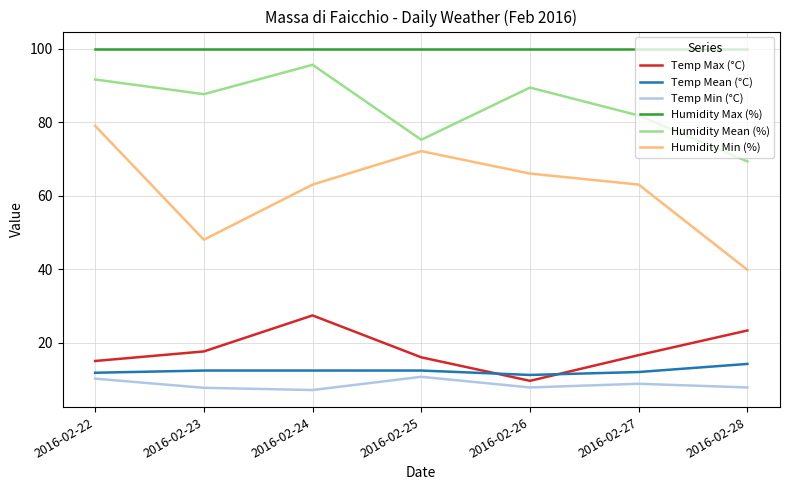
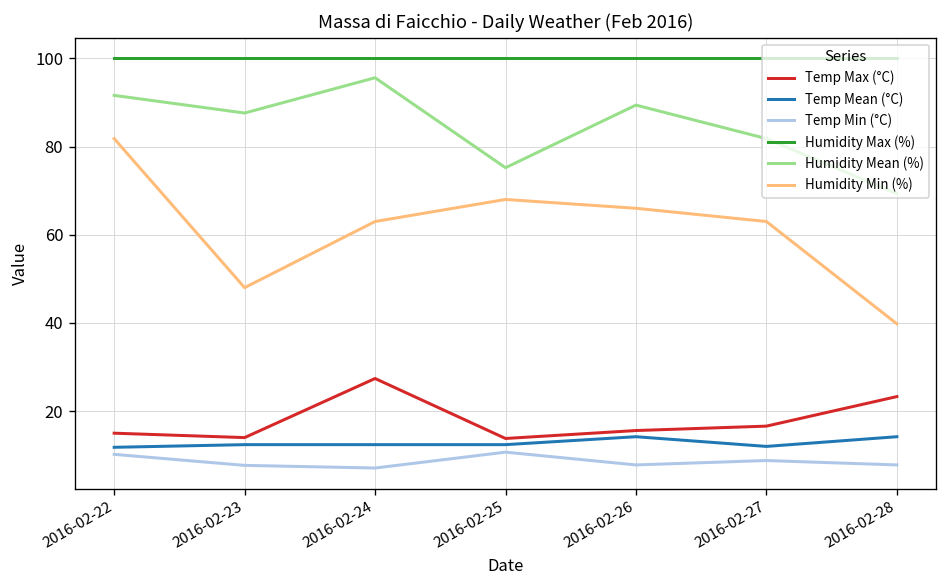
  {
    "Temp Max (°C)": {
      "2016-02-22": 15,
-     "2016-02-23": 18,
+     "2016-02-23": 14,
      "2016-02-24": 27,
-     "2016-02-25": 16,
-     "2016-02-26": 10,
+     "2016-02-25": 14,
+     "2016-02-26": 16,
      "2016-02-27": 17,
      "2016-02-28": 23
    },
    "Temp Mean (°C)": {
      "2016-02-22": 12,
      "2016-02-23": 12,
      "2016-02-24": 12,
      "2016-02-25": 12,
-     "2016-02-26": 11,
+     "2016-02-26": 14,
      "2016-02-27": 12,
      "2016-02-28": 14
    },
    "Temp Min (°C)": {
      "2016-02-22": 10,
      "2016-02-23": 8,
      "2016-02-24": 7,
      "2016-02-25": 11,
      "2016-02-26": 8,
      "2016-02-27": 9,
      "2016-02-28": 8
    },
    "Humidity Max (%)": {
      "2016-02-22": 100,
      "2016-02-23": 100,
      "2016-02-24": 100,
      "2016-02-25": 100,
      "2016-02-26": 100
    },
    "Humidity Mean (%)": {
      "2016-02-22": 92,
      "2016-02-23": 88,
      "2016-02-24": 96,
      "2016-02-25": 75,
      "2016-02-26": 89,
      "2016-02-28": 69
    },
    "Humidity Min (%)": {
-     "2016-02-22": 79,
+     "2016-02-22": 82,
      "2016-02-23": 48,
      "2016-02-24": 63,
-     "2016-02-25": 72,
+     "2016-02-25": 68,
      "2016-02-26": 66,
      "2016-02-27": 63,
      "2016-02-28": 40
    }
  }
